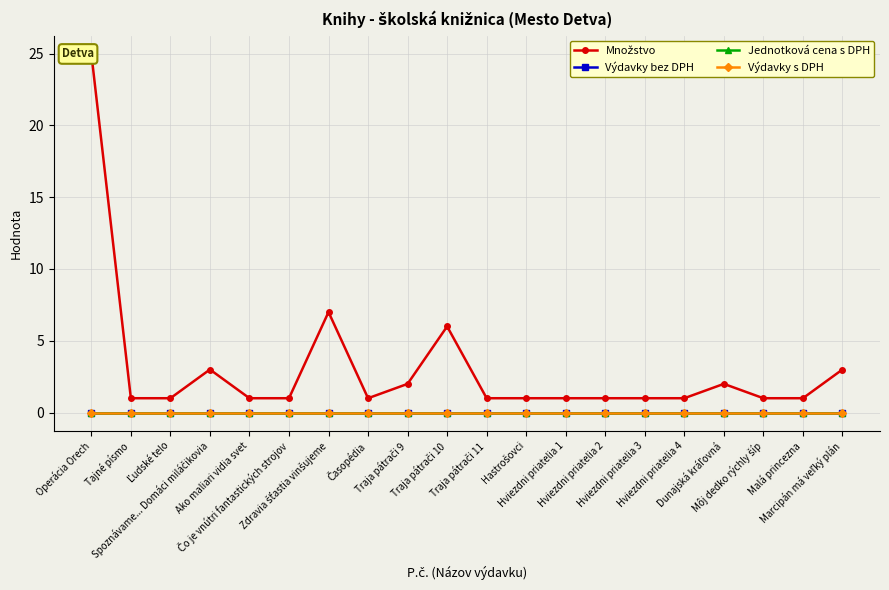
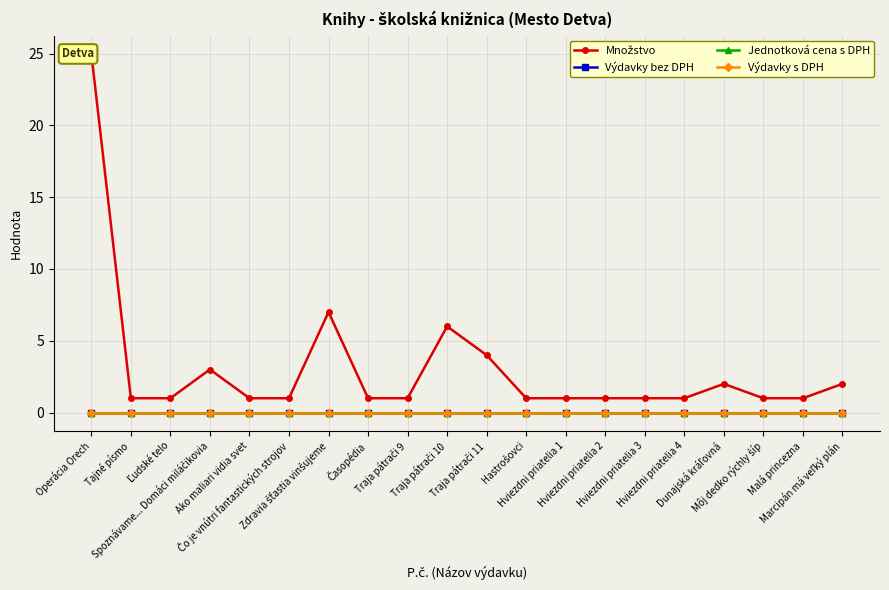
  {
    "Množstvo": {
      "Tajné písmo": 1,
      "Ľudské telo": 1,
      "Spoznávame... Domáci miláčikovia": 3,
      "Ako maliari vidia svet": 1,
      "Čo je vnútri fantastických strojov": 1,
      "Zdravia šťastia vinšujeme": 7,
      "Časopédia": 1,
-     "Traja pátrači 9": 2,
+     "Traja pátrači 9": 1,
      "Traja pátrači 10": 6,
-     "Traja pátrači 11": 1,
+     "Traja pátrači 11": 4,
      "Hastrošovci": 1,
      "Hviezdni priatelia 1": 1,
      "Hviezdni priatelia 2": 1,
      "Hviezdni priatelia 3": 1,
      "Hviezdni priatelia 4": 1,
      "Dunajská kráľovná": 2,
      "Môj dedko rýchly šíp": 1,
      "Malá princezna": 1,
-     "Marcipán má veľký plán": 3
+     "Marcipán má veľký plán": 2
    },
    "Výdavky s DPH": {
      "Operácia Orech": 0,
      "Tajné písmo": 0,
      "Ľudské telo": 0,
      "Spoznávame... Domáci miláčikovia": 0,
      "Ako maliari vidia svet": 0,
      "Čo je vnútri fantastických strojov": 0,
      "Zdravia šťastia vinšujeme": 0,
      "Časopédia": 0,
      "Traja pátrači 9": 0,
      "Traja pátrači 10": 0,
      "Traja pátrači 11": 0,
      "Hastrošovci": 0,
      "Hviezdni priatelia 1": 0,
      "Hviezdni priatelia 2": 0,
      "Hviezdni priatelia 3": 0,
      "Hviezdni priatelia 4": 0,
      "Dunajská kráľovná": 0,
      "Môj dedko rýchly šíp": 0,
      "Malá princezna": 0,
      "Marcipán má veľký plán": 0
    }
  }
